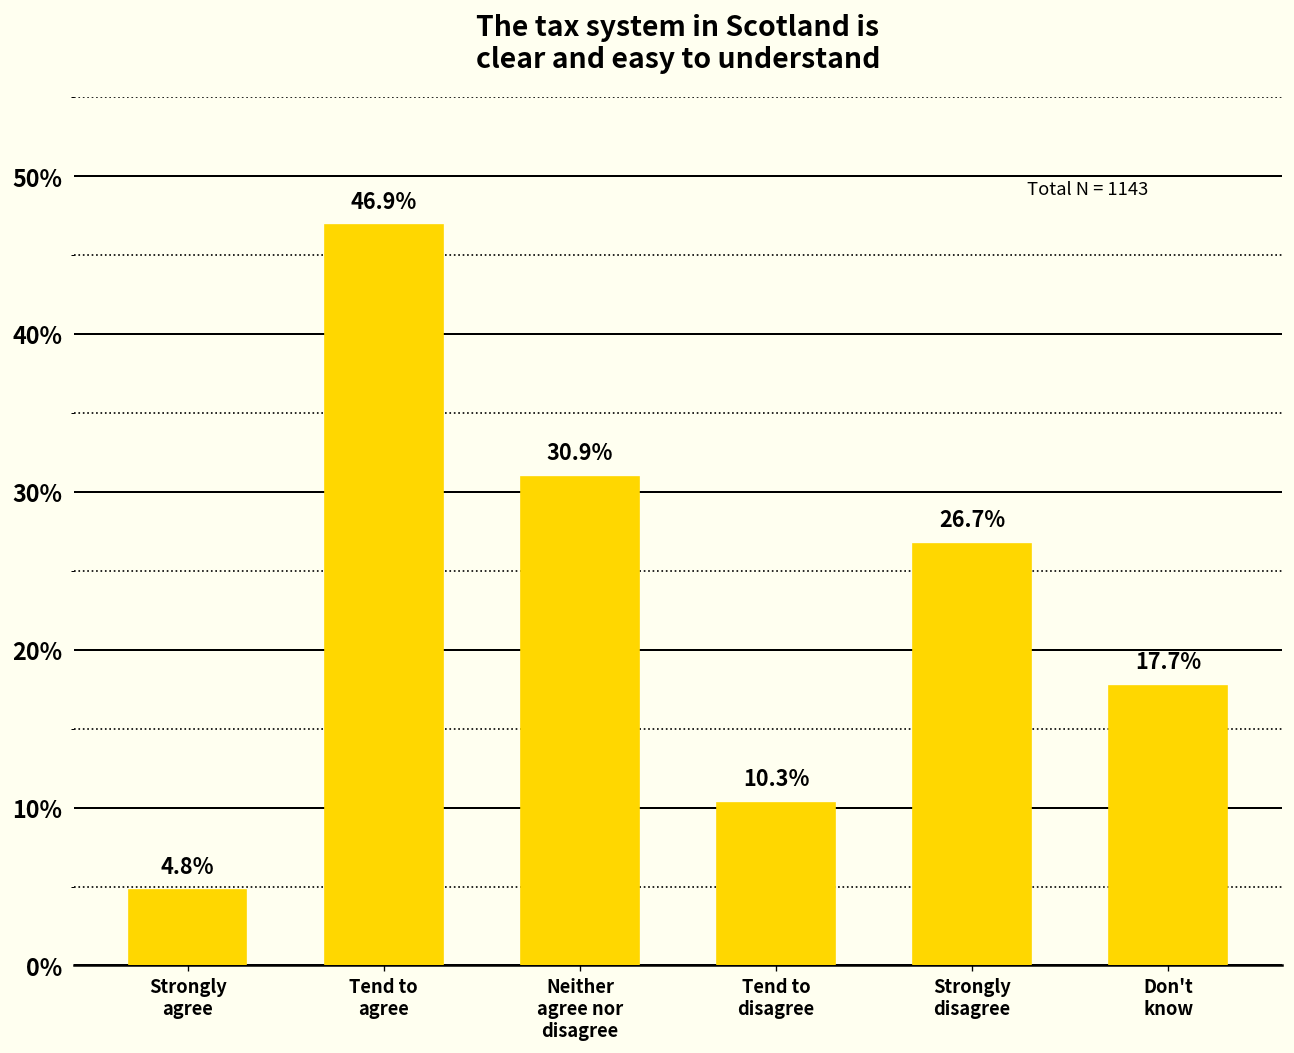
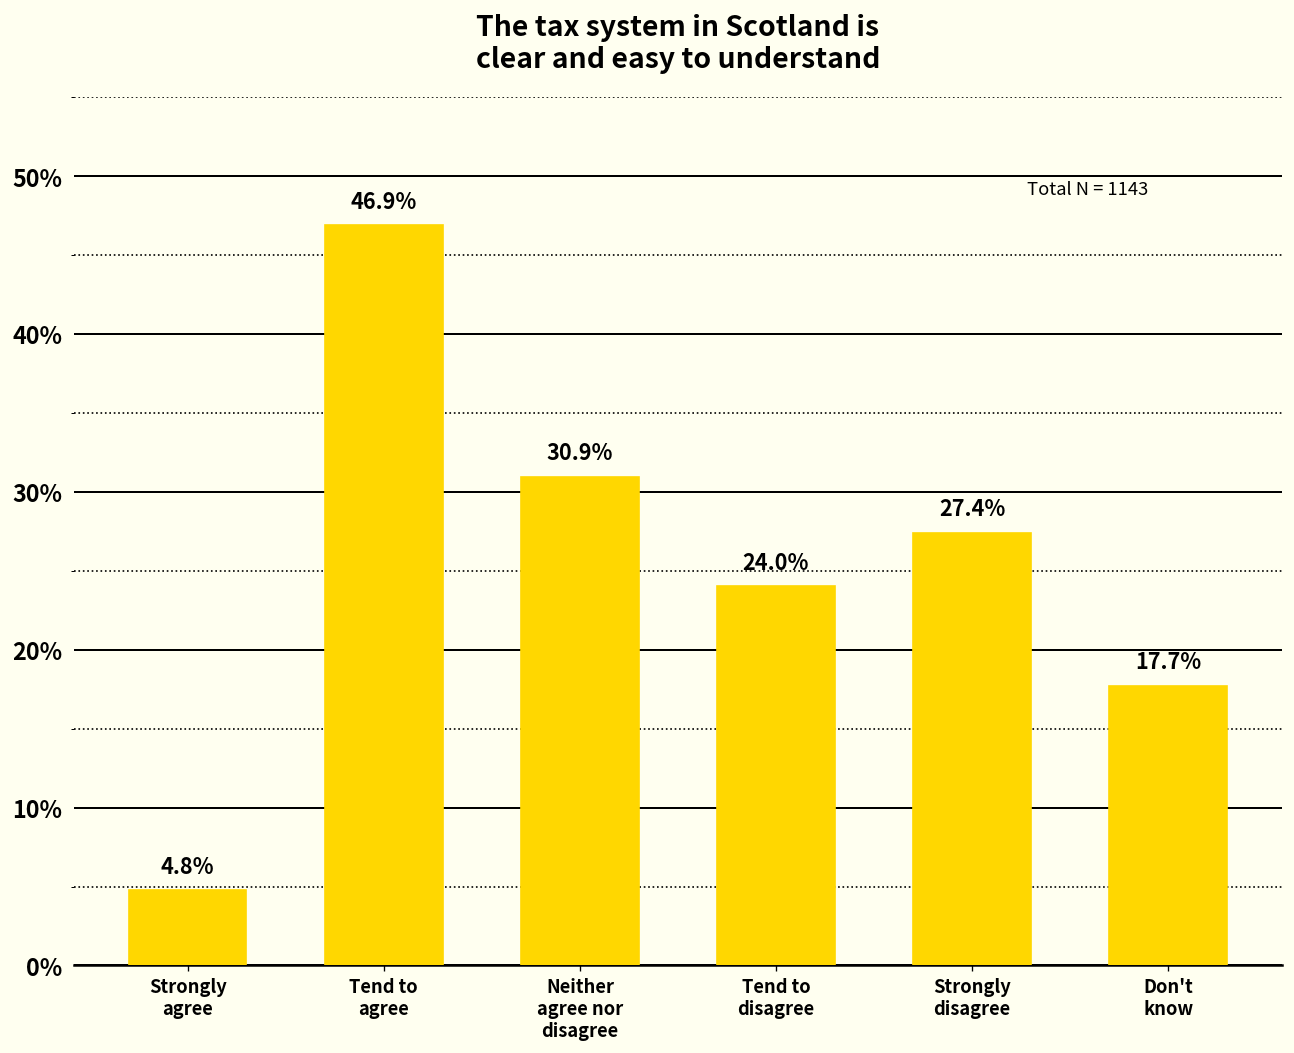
  {
    "Strongly agree": "4.8%",
    "Tend to agree": "46.9%",
    "Neither agree nor disagree": "30.9%",
-   "Tend to disagree": "10.3%",
-   "Strongly disagree": "26.7%",
+   "Tend to disagree": "24.0%",
+   "Strongly disagree": "27.4%",
    "Don't know": "17.7%"
  }
